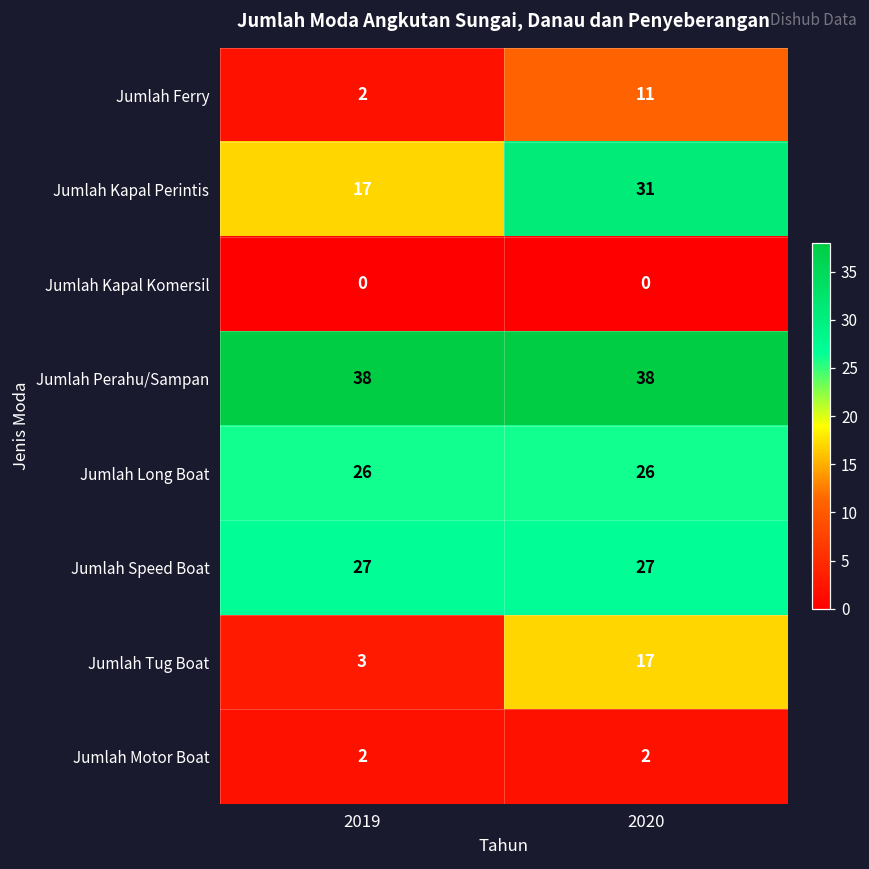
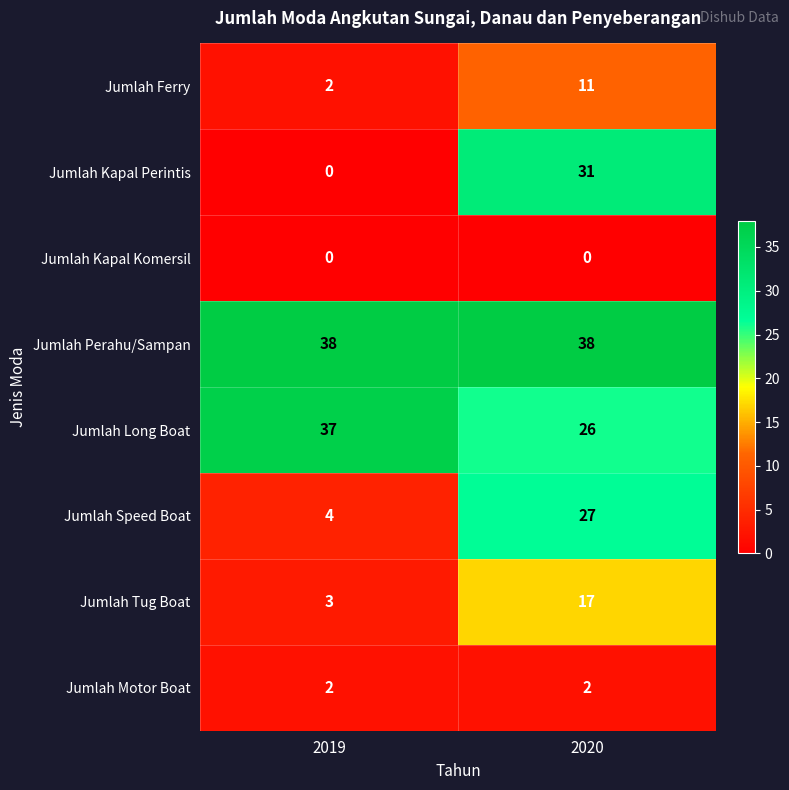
  {
    "Jumlah Ferry": {
      "2019": 2,
      "2020": 11
    },
    "Jumlah Kapal Perintis": {
-     "2019": 17,
+     "2019": 0,
      "2020": 31
    },
    "Jumlah Kapal Komersil": {
      "2019": 0,
      "2020": 0
    },
    "Jumlah Perahu/Sampan": {
      "2019": 38,
      "2020": 38
    },
    "Jumlah Long Boat": {
-     "2019": 26,
+     "2019": 37,
      "2020": 26
    },
    "Jumlah Speed Boat": {
-     "2019": 27,
+     "2019": 4,
      "2020": 27
    },
    "Jumlah Tug Boat": {
      "2019": 3,
      "2020": 17
    },
    "Jumlah Motor Boat": {
      "2019": 2,
      "2020": 2
    }
  }
